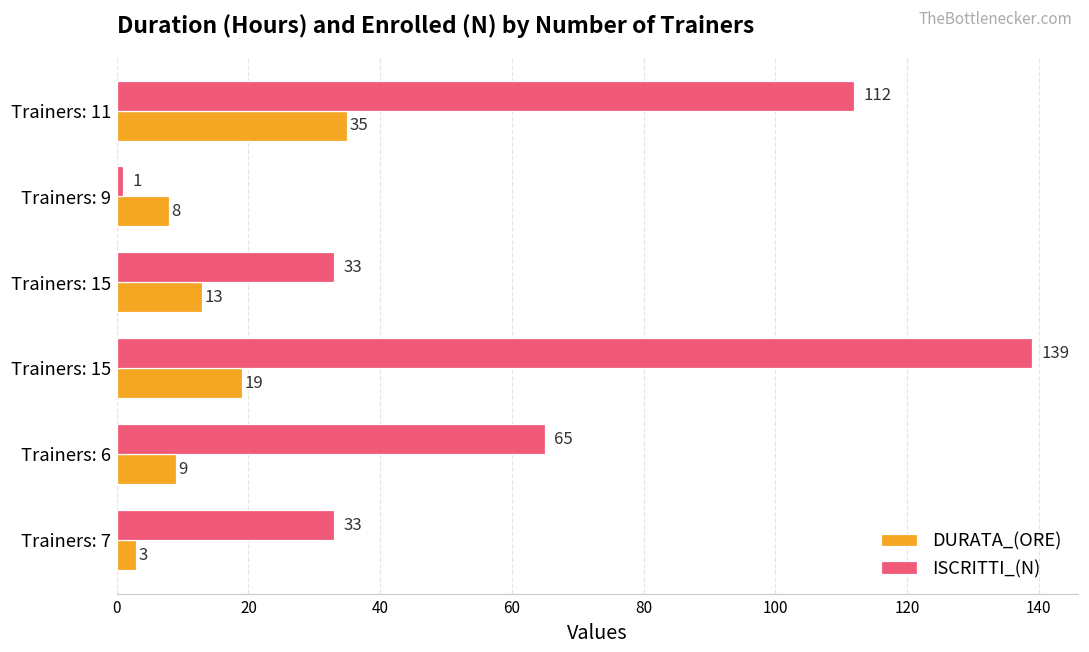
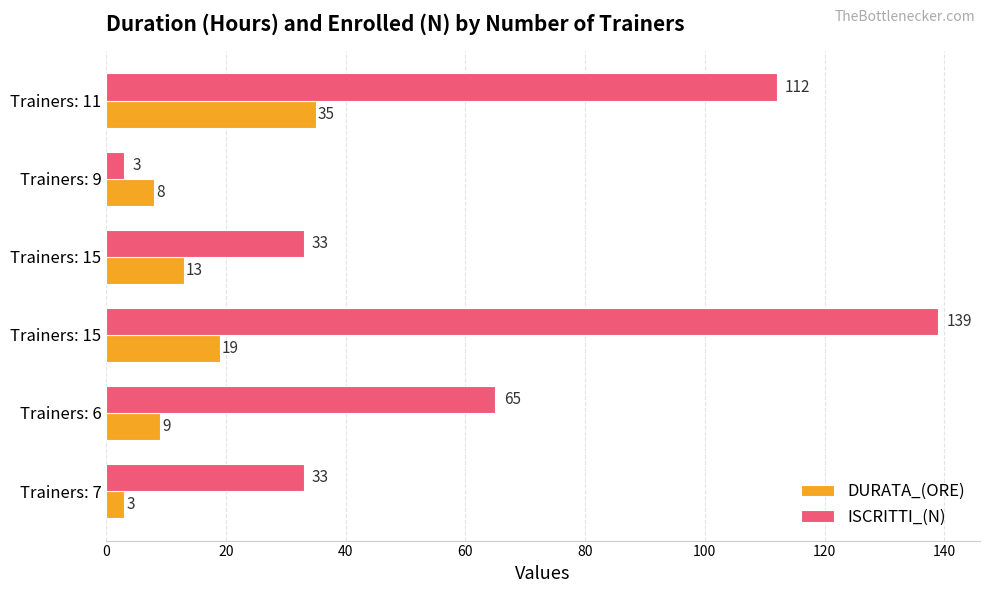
  {
    "DURATA_(ORE)": {
      "Trainers: 11": 35,
      "Trainers: 9": 8,
      "Trainers: 6": 9,
      "Trainers: 7": 3
    },
    "ISCRITTI_(N)": {
      "Trainers: 11": 112,
-     "Trainers: 9": 1,
+     "Trainers: 9": 3,
      "Trainers: 6": 65,
      "Trainers: 7": 33
    }
  }
